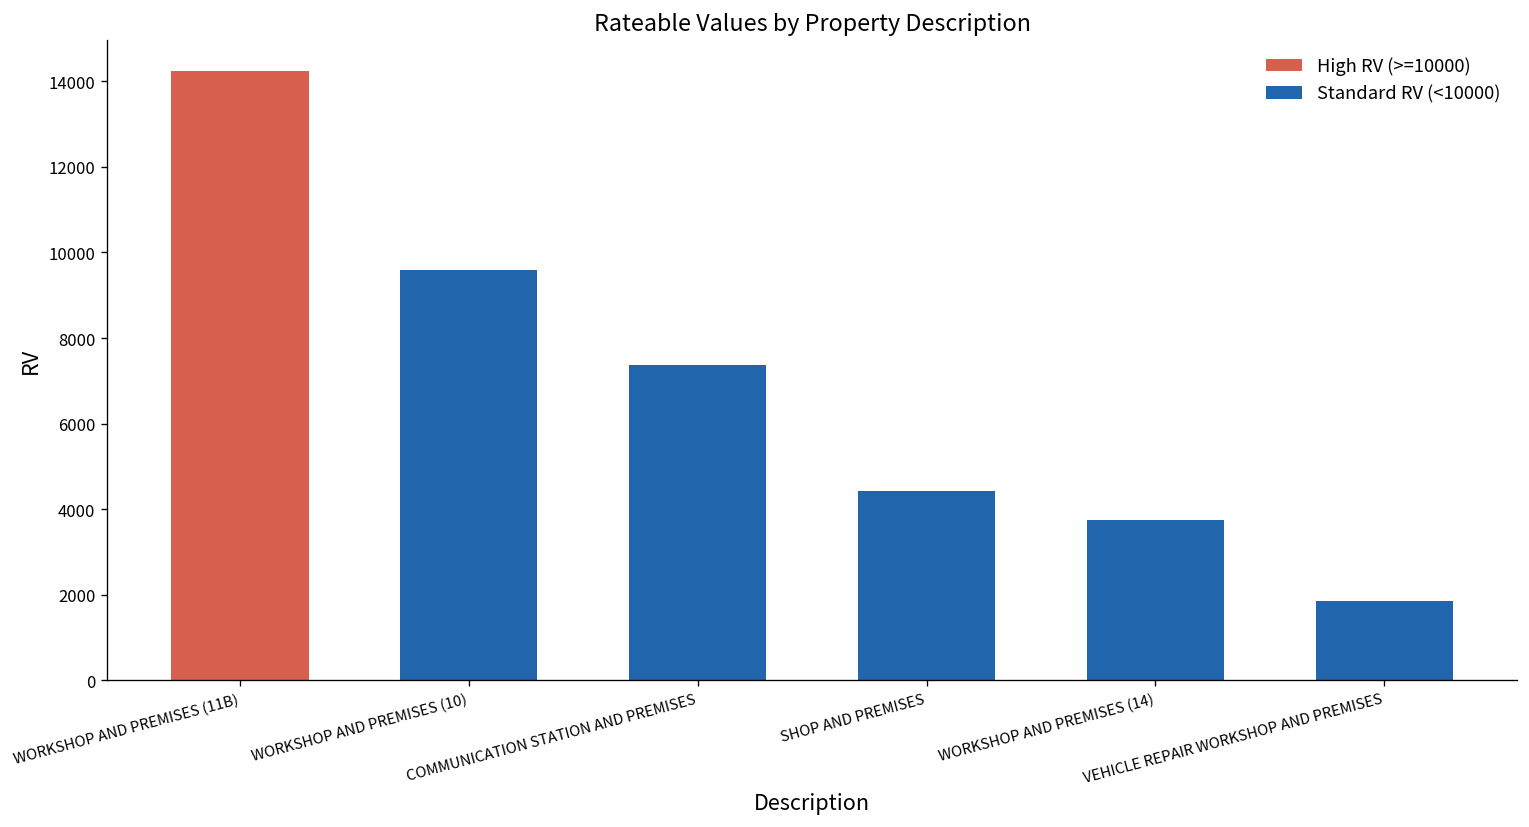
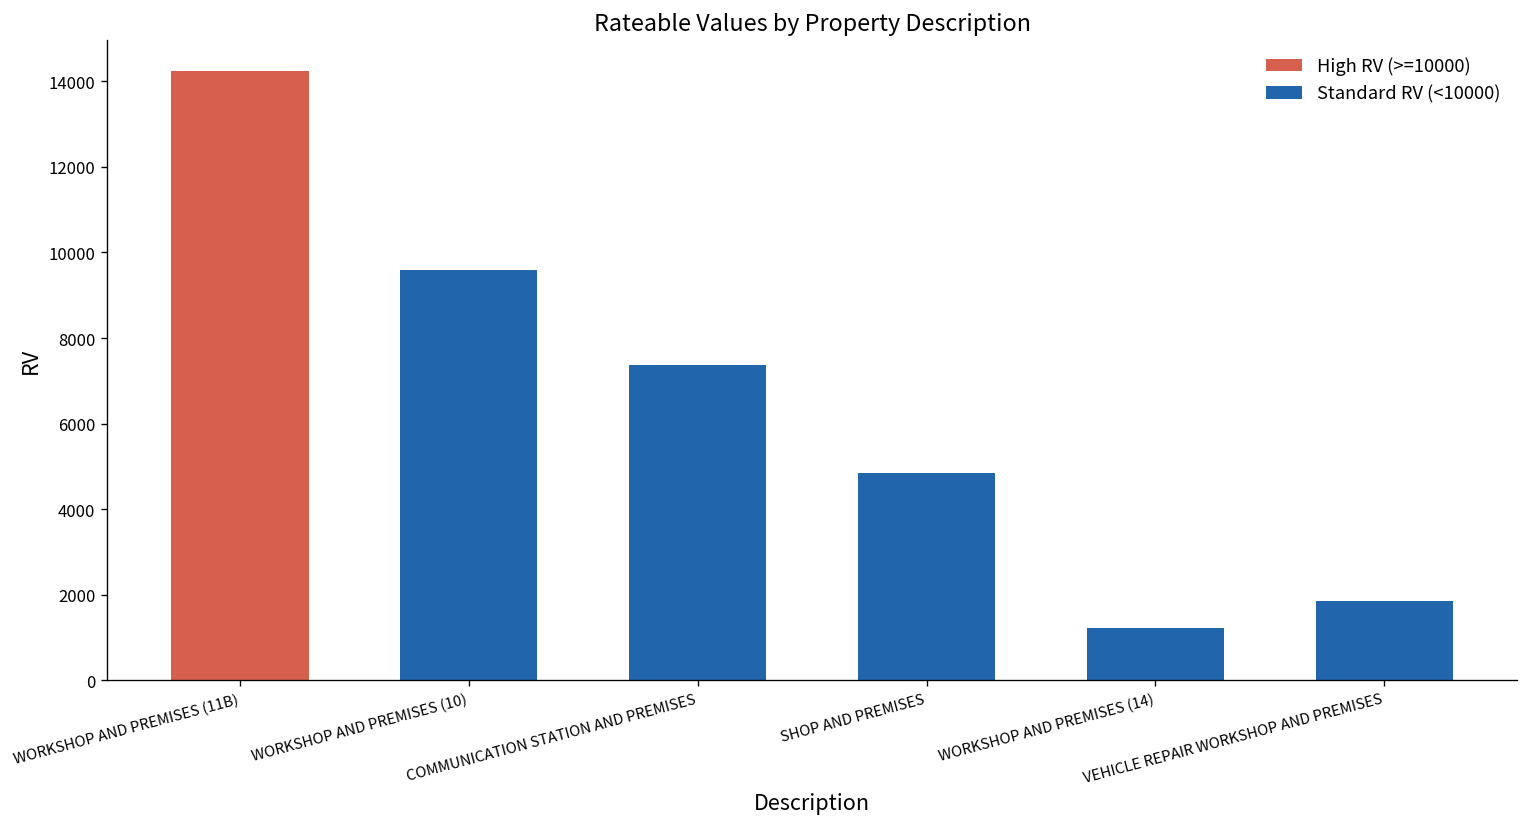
  {
    "WORKSHOP AND PREMISES (11B)": 14300,
    "WORKSHOP AND PREMISES (10)": 9600,
    "COMMUNICATION STATION AND PREMISES": 7400,
-   "SHOP AND PREMISES": 4400,
-   "WORKSHOP AND PREMISES (14)": 3800,
+   "SHOP AND PREMISES": 4900,
+   "WORKSHOP AND PREMISES (14)": 1200,
    "VEHICLE REPAIR WORKSHOP AND PREMISES": 1900
  }
